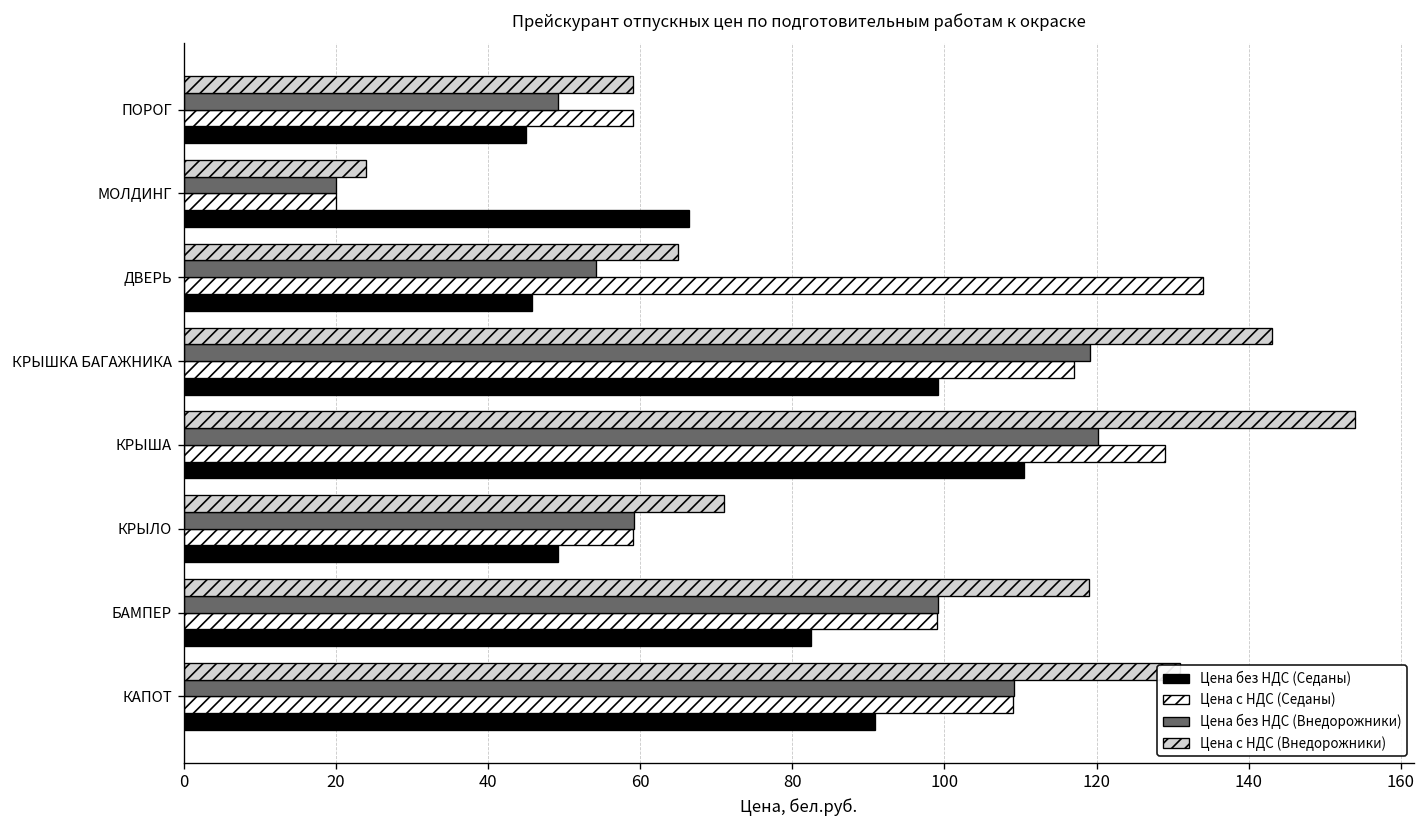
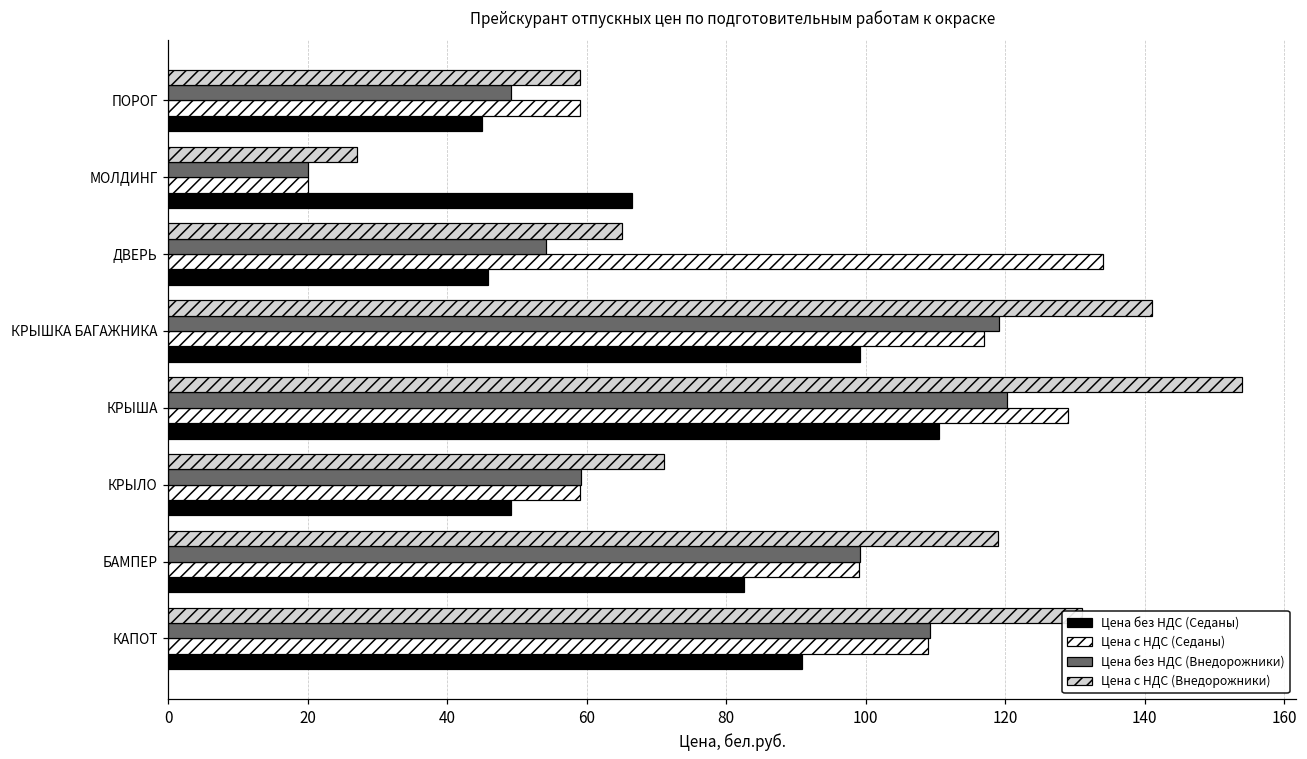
  {
    "Цена без НДС (Седаны)": {
      "ПОРОГ": 45,
      "МОЛДИНГ": 66,
      "ДВЕРЬ": 46,
      "КРЫШКА БАГАЖНИКА": 99,
      "КРЫША": 111,
      "КРЫЛО": 49,
      "БАМПЕР": 83,
      "КАПОТ": 91
    },
    "Цена с НДС (Седаны)": {
      "ПОРОГ": 59,
      "МОЛДИНГ": 20,
      "ДВЕРЬ": 134,
      "КРЫШКА БАГАЖНИКА": 117,
      "КРЫША": 129,
      "КРЫЛО": 59,
      "БАМПЕР": 99,
      "КАПОТ": 109
    },
    "Цена без НДС (Внедорожники)": {
      "ПОРОГ": 49,
      "МОЛДИНГ": 20,
      "ДВЕРЬ": 54,
      "КРЫШКА БАГАЖНИКА": 119,
      "КРЫША": 120,
      "КРЫЛО": 59,
      "БАМПЕР": 99,
      "КАПОТ": 109
    },
    "Цена с НДС (Внедорожники)": {
      "ПОРОГ": 59,
-     "МОЛДИНГ": 24,
+     "МОЛДИНГ": 27,
      "ДВЕРЬ": 65,
-     "КРЫШКА БАГАЖНИКА": 143,
+     "КРЫШКА БАГАЖНИКА": 141,
      "КРЫША": 154,
      "КРЫЛО": 71,
      "БАМПЕР": 119,
      "КАПОТ": 131
    }
  }
